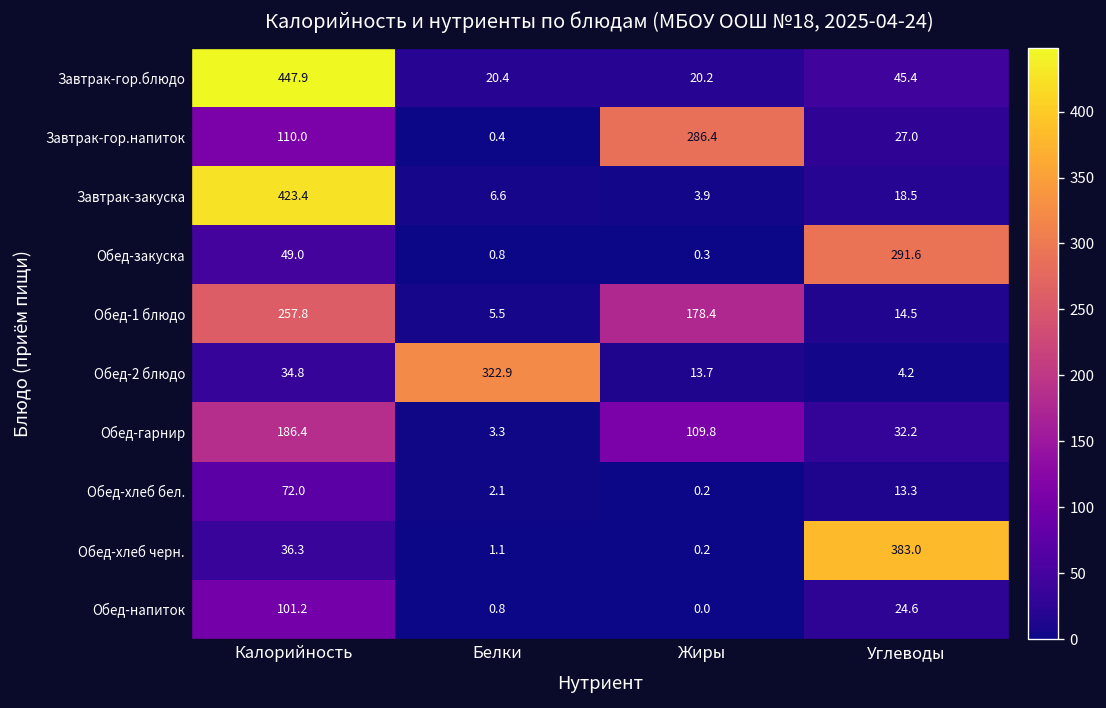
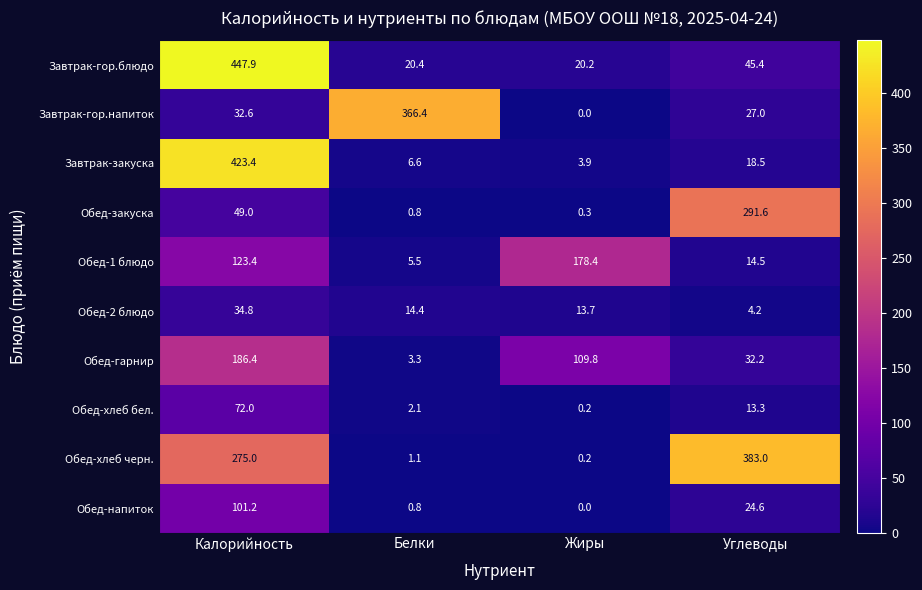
  {
    "Завтрак-гор.блюдо": {
      "Калорийность": 447.9,
      "Белки": 20.4,
      "Жиры": 20.2,
      "Углеводы": 45.4
    },
    "Завтрак-гор.напиток": {
-     "Калорийность": 110.0,
-     "Белки": 0.4,
-     "Жиры": 286.4,
+     "Калорийность": 32.6,
+     "Белки": 366.4,
+     "Жиры": 0.0,
      "Углеводы": 27.0
    },
    "Завтрак-закуска": {
      "Калорийность": 423.4,
      "Белки": 6.6,
      "Жиры": 3.9,
      "Углеводы": 18.5
    },
    "Обед-закуска": {
      "Калорийность": 49.0,
      "Белки": 0.8,
      "Жиры": 0.3,
      "Углеводы": 291.6
    },
    "Обед-1 блюдо": {
-     "Калорийность": 257.8,
+     "Калорийность": 123.4,
      "Белки": 5.5,
      "Жиры": 178.4,
      "Углеводы": 14.5
    },
    "Обед-2 блюдо": {
      "Калорийность": 34.8,
-     "Белки": 322.9,
+     "Белки": 14.4,
      "Жиры": 13.7,
      "Углеводы": 4.2
    },
    "Обед-гарнир": {
      "Калорийность": 186.4,
      "Белки": 3.3,
      "Жиры": 109.8,
      "Углеводы": 32.2
    },
    "Обед-хлеб бел.": {
      "Калорийность": 72.0,
      "Белки": 2.1,
      "Жиры": 0.2,
      "Углеводы": 13.3
    },
    "Обед-хлеб черн.": {
-     "Калорийность": 36.3,
+     "Калорийность": 275.0,
      "Белки": 1.1,
      "Жиры": 0.2,
      "Углеводы": 383.0
    },
    "Обед-напиток": {
      "Калорийность": 101.2,
      "Белки": 0.8,
      "Жиры": 0.0,
      "Углеводы": 24.6
    }
  }
